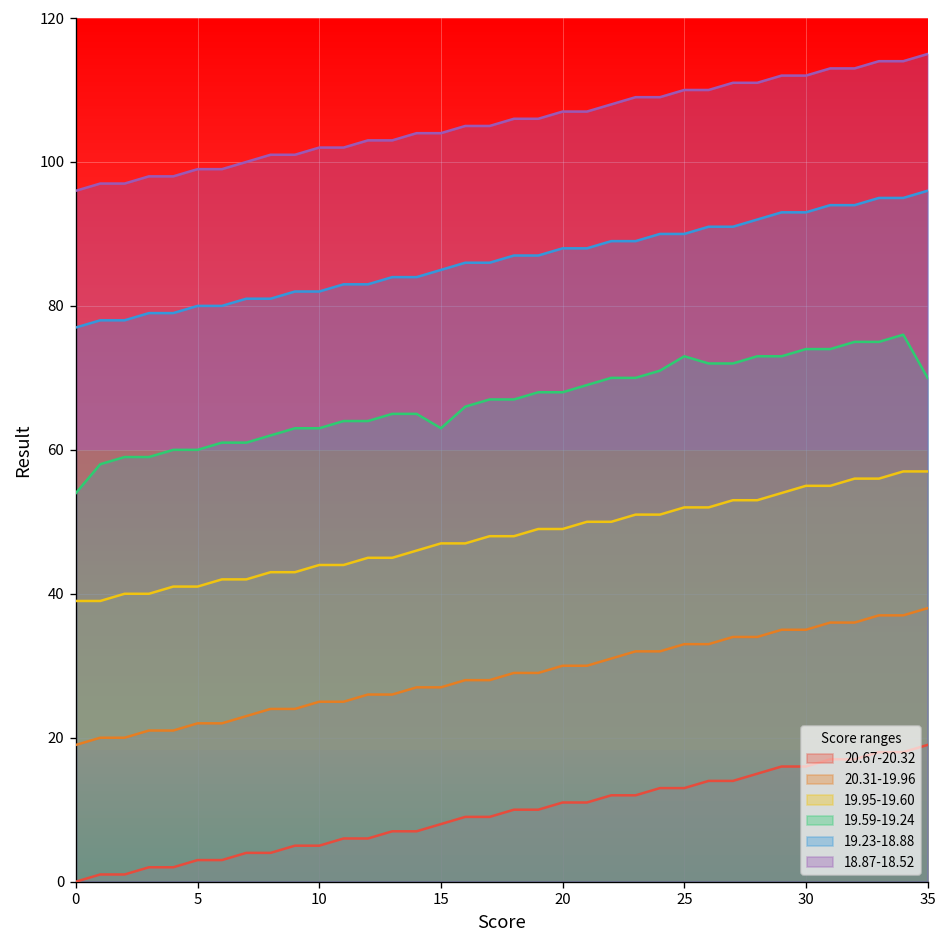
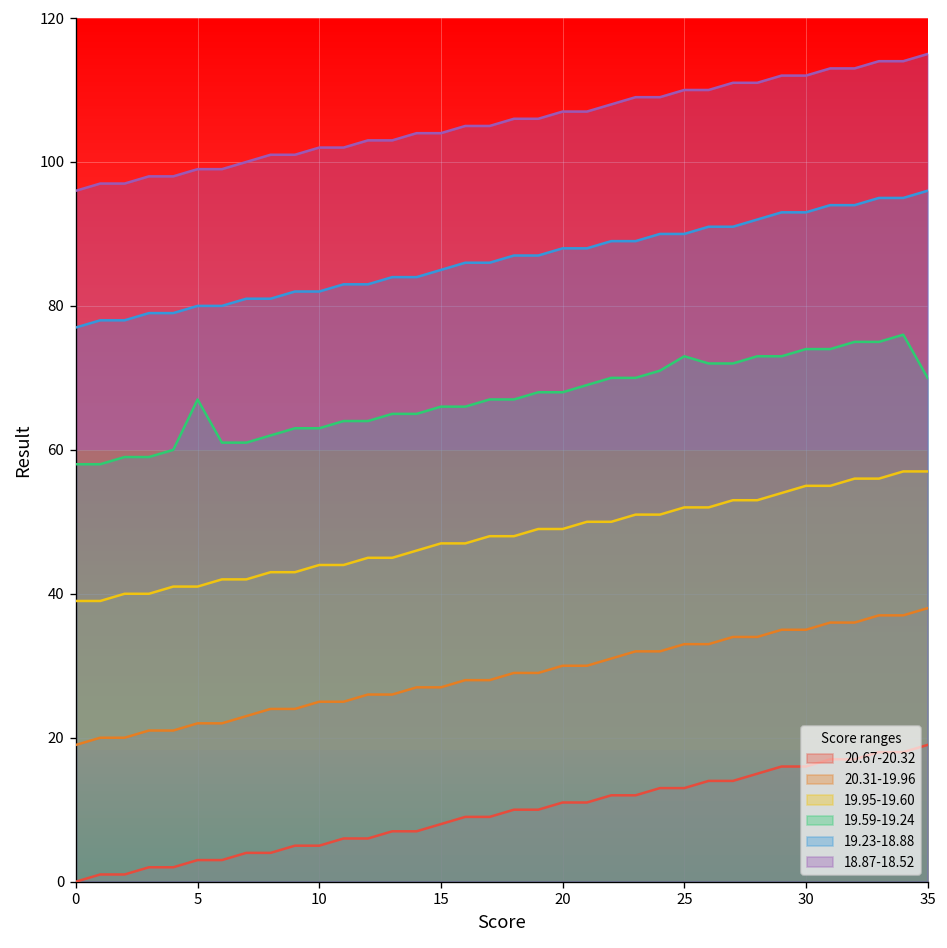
  {
    "19.59-19.24": {
-     "0": 54,
-     "5": 60,
+     "0": 58,
+     "5": 67,
      "10": 63,
-     "15": 63,
+     "15": 66,
      "20": 68,
      "25": 73,
      "30": 74,
      "35": 70
    },
    "19.23-18.88": {
      "0": 77,
      "5": 80,
      "10": 82,
      "15": 85,
      "20": 88,
      "25": 90,
      "30": 93,
      "35": 96
    },
    "18.87-18.52": {
      "0": 96,
      "5": 99,
      "10": 102,
      "15": 104,
      "20": 107,
      "25": 110,
      "30": 112,
      "35": 115
    }
  }
